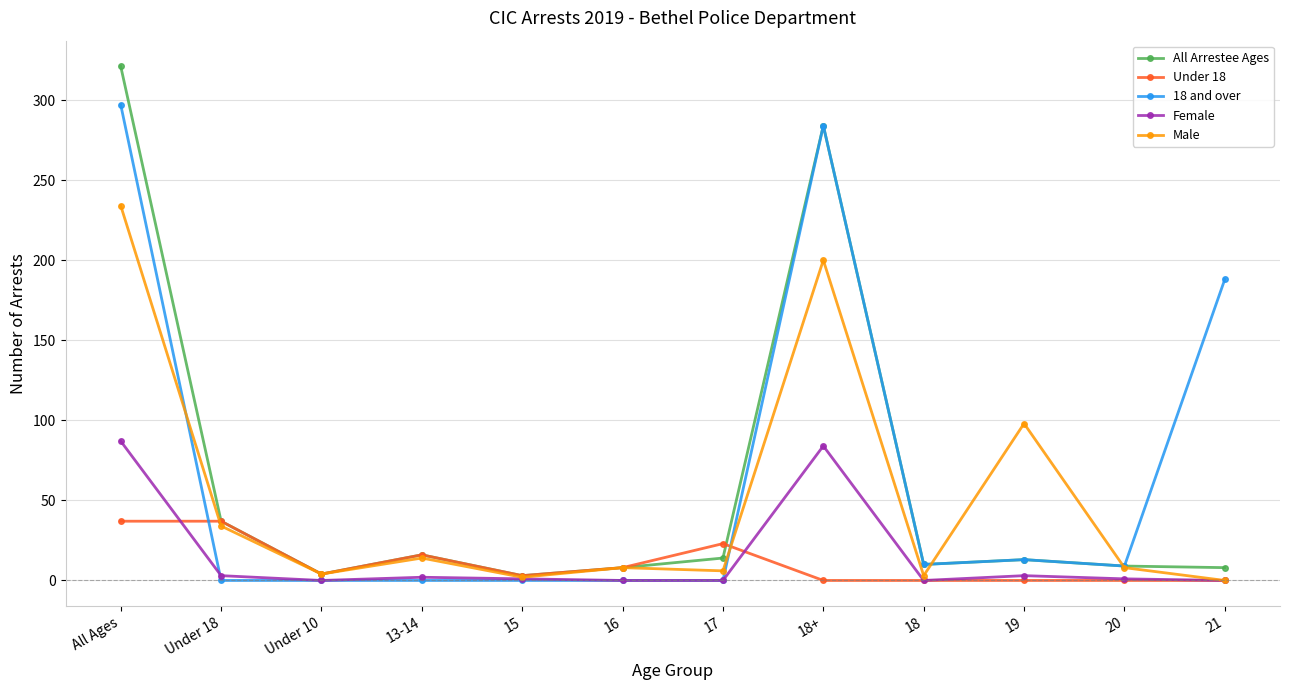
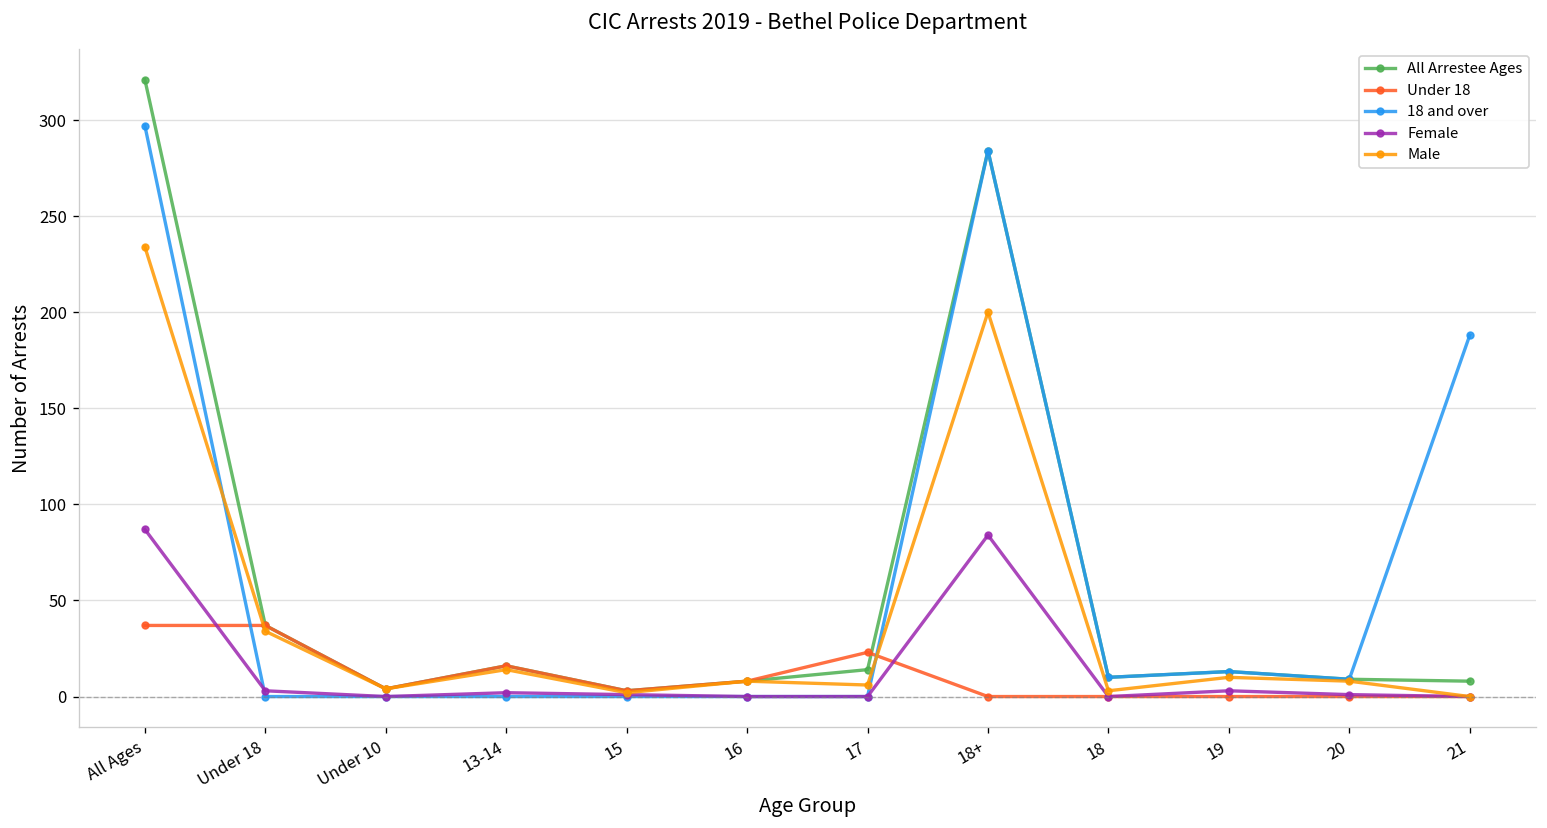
  {
    "All Arrestee Ages": {
      "All Ages": 321,
      "17": 14,
      "21": 8
    },
    "Under 18": {
      "All Ages": 37,
      "17": 23,
      "18+": 0,
      "19": 0
    },
    "18 and over": {
      "All Ages": 297,
      "Under 18": 0,
      "13-14": 0,
      "21": 188
    },
    "Female": {
      "All Ages": 87,
      "Under 18": 3,
      "13-14": 2,
      "18+": 84,
      "19": 3
    },
    "Male": {
      "All Ages": 234,
      "Under 18": 34,
      "13-14": 14,
      "17": 6,
      "18+": 200,
      "18": 3,
-     "19": 98
+     "19": 10
    }
  }
